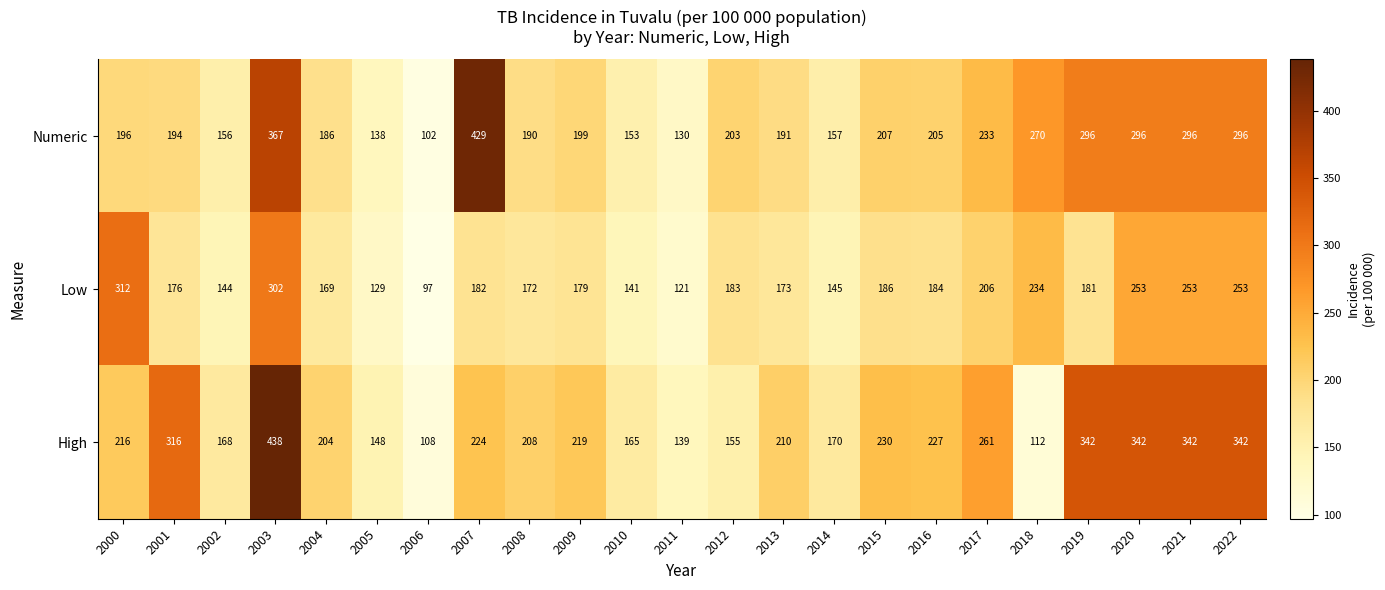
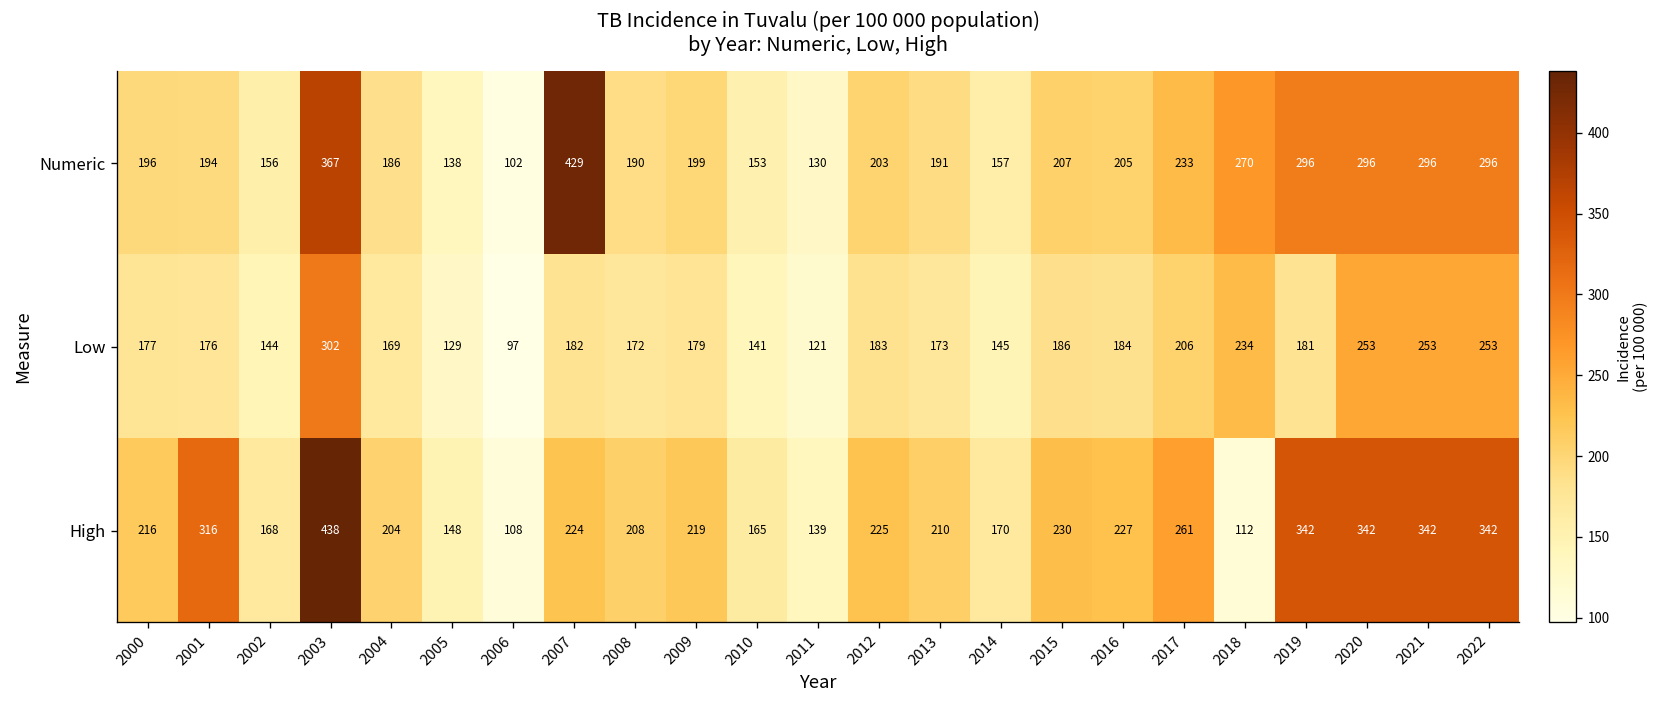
  {
    "Numeric": {
      "2000": 196,
      "2001": 194,
      "2002": 156,
      "2003": 367,
      "2004": 186,
      "2005": 138,
      "2006": 102,
      "2007": 429,
      "2008": 190,
      "2009": 199,
      "2010": 153,
      "2011": 130,
      "2012": 203,
      "2013": 191,
      "2014": 157,
      "2015": 207,
      "2016": 205,
      "2017": 233,
      "2018": 270,
      "2019": 296,
      "2020": 296,
      "2021": 296,
      "2022": 296
    },
    "Low": {
-     "2000": 312,
+     "2000": 177,
      "2001": 176,
      "2002": 144,
      "2003": 302,
      "2004": 169,
      "2005": 129,
      "2006": 97,
      "2007": 182,
      "2008": 172,
      "2009": 179,
      "2010": 141,
      "2011": 121,
      "2012": 183,
      "2013": 173,
      "2014": 145,
      "2015": 186,
      "2016": 184,
      "2017": 206,
      "2018": 234,
      "2019": 181,
      "2020": 253,
      "2021": 253,
      "2022": 253
    },
    "High": {
      "2000": 216,
      "2001": 316,
      "2002": 168,
      "2003": 438,
      "2004": 204,
      "2005": 148,
      "2006": 108,
      "2007": 224,
      "2008": 208,
      "2009": 219,
      "2010": 165,
      "2011": 139,
-     "2012": 155,
+     "2012": 225,
      "2013": 210,
      "2014": 170,
      "2015": 230,
      "2016": 227,
      "2017": 261,
      "2018": 112,
      "2019": 342,
      "2020": 342,
      "2021": 342,
      "2022": 342
    }
  }
